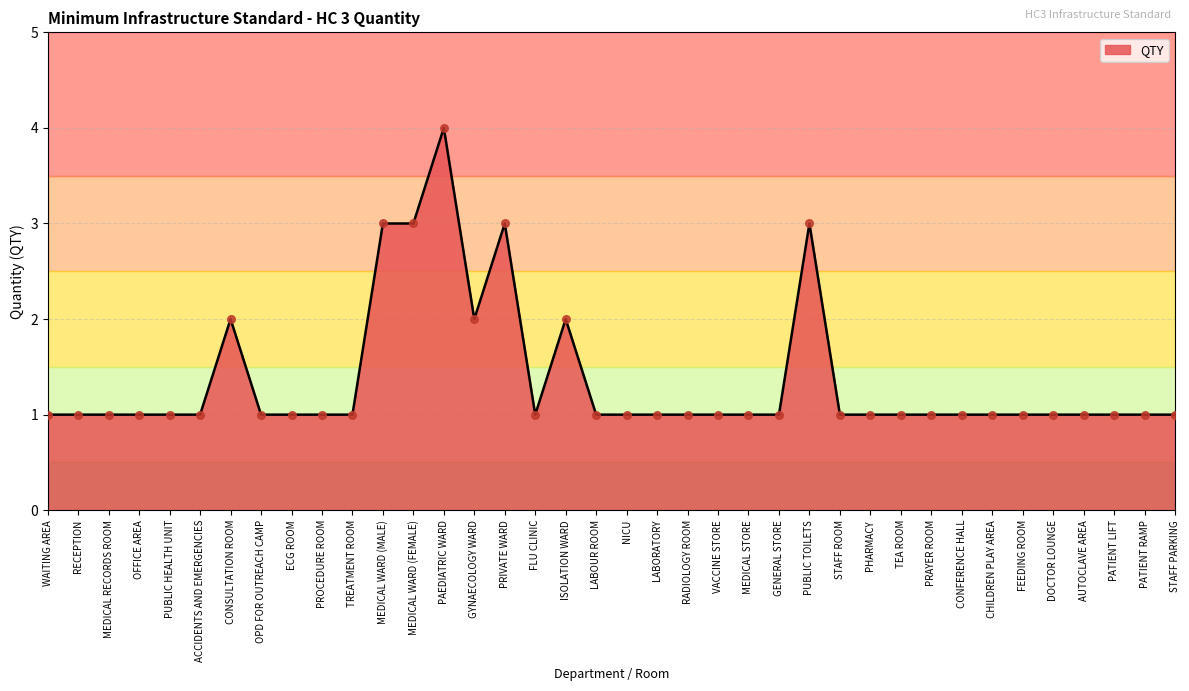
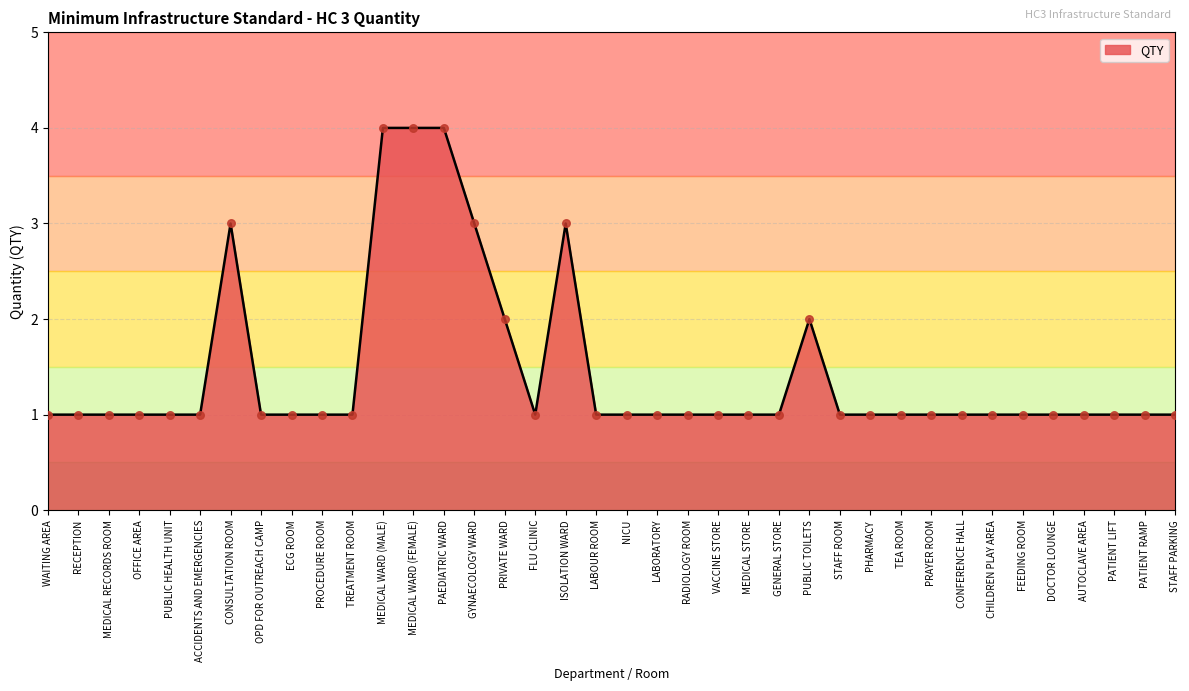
  {
    "WAITING AREA": 1,
    "RECEPTION": 1,
    "MEDICAL RECORDS ROOM": 1,
    "OFFICE AREA": 1,
    "PUBLIC HEALTH UNIT": 1,
    "ACCIDENTS AND EMERGENCIES": 1,
-   "CONSULTATION ROOM": 2,
+   "CONSULTATION ROOM": 3,
    "OPD FOR OUTREACH CAMP": 1,
    "ECG ROOM": 1,
    "PROCEDURE ROOM": 1,
    "TREATMENT ROOM": 1,
-   "MEDICAL WARD (MALE)": 3,
-   "MEDICAL WARD (FEMALE)": 3,
+   "MEDICAL WARD (MALE)": 4,
+   "MEDICAL WARD (FEMALE)": 4,
    "PAEDIATRIC WARD": 4,
-   "GYNAECOLOGY WARD": 2,
-   "PRIVATE WARD": 3,
+   "GYNAECOLOGY WARD": 3,
+   "PRIVATE WARD": 2,
    "FLU CLINIC": 1,
-   "ISOLATION WARD": 2,
+   "ISOLATION WARD": 3,
    "LABOUR ROOM": 1,
    "NICU": 1,
    "LABORATORY": 1,
    "RADIOLOGY ROOM": 1,
    "VACCINE STORE": 1,
    "MEDICAL STORE": 1,
    "GENERAL STORE": 1,
-   "PUBLIC TOILETS": 3,
+   "PUBLIC TOILETS": 2,
    "STAFF ROOM": 1,
    "PHARMACY": 1,
    "TEA ROOM": 1,
    "PRAYER ROOM": 1,
    "CONFERENCE HALL": 1,
    "CHILDREN PLAY AREA": 1,
    "FEEDING ROOM": 1,
    "DOCTOR LOUNGE": 1,
    "AUTOCLAVE AREA": 1,
    "PATIENT LIFT": 1,
    "PATIENT RAMP": 1,
    "STAFF PARKING": 1
  }
